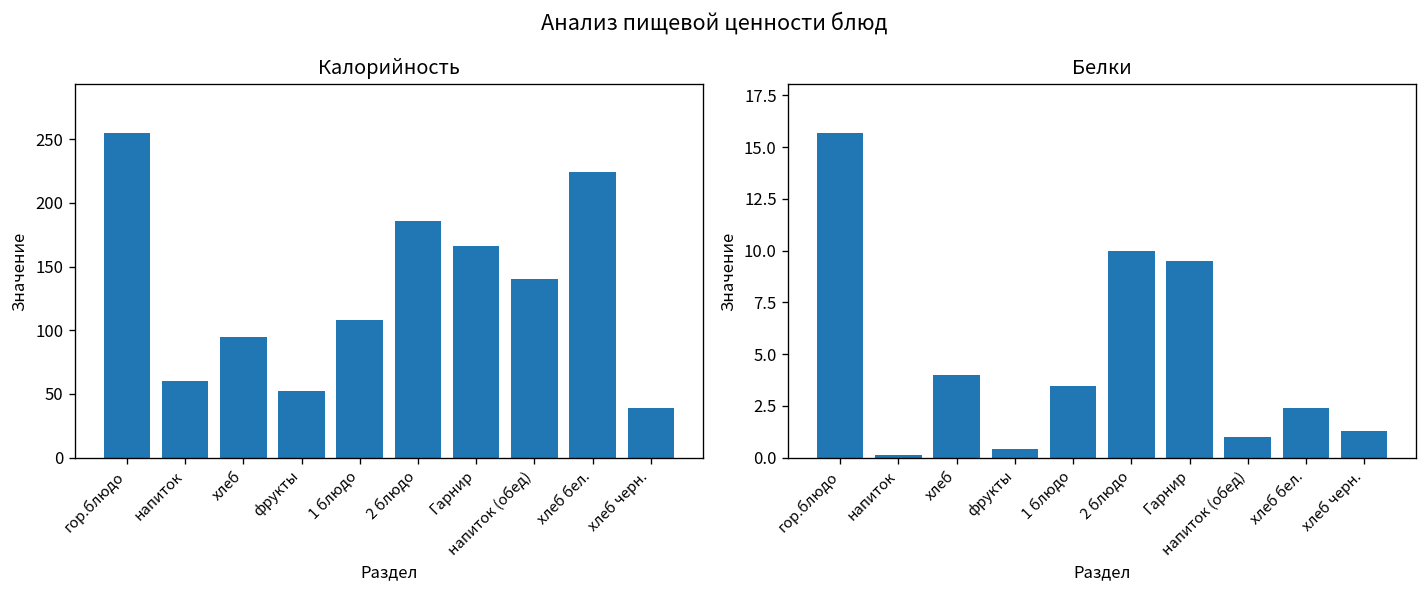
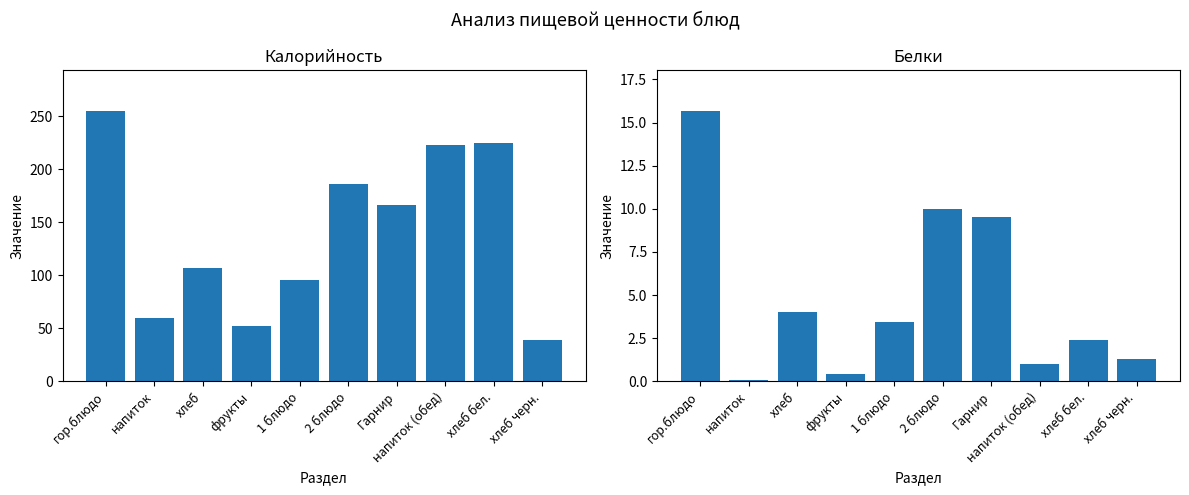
  {
    "Калорийность": {
      "гор.блюдо": 255,
      "напиток": 60,
-     "хлеб": 94,
+     "хлеб": 107,
      "фрукты": 52,
-     "1 блюдо": 108,
+     "1 блюдо": 96,
      "2 блюдо": 186,
      "Гарнир": 166,
-     "напиток (обед)": 140,
+     "напиток (обед)": 223,
      "хлеб бел.": 224,
      "хлеб черн.": 39
    },
    "Белки": {
      "гор.блюдо": 15.7,
      "хлеб": 4.0,
      "фрукты": 0.4,
      "1 блюдо": 3.4,
      "2 блюдо": 10.0,
      "Гарнир": 9.5,
      "напиток (обед)": 1.0,
      "хлеб бел.": 2.4,
      "хлеб черн.": 1.3
    }
  }
